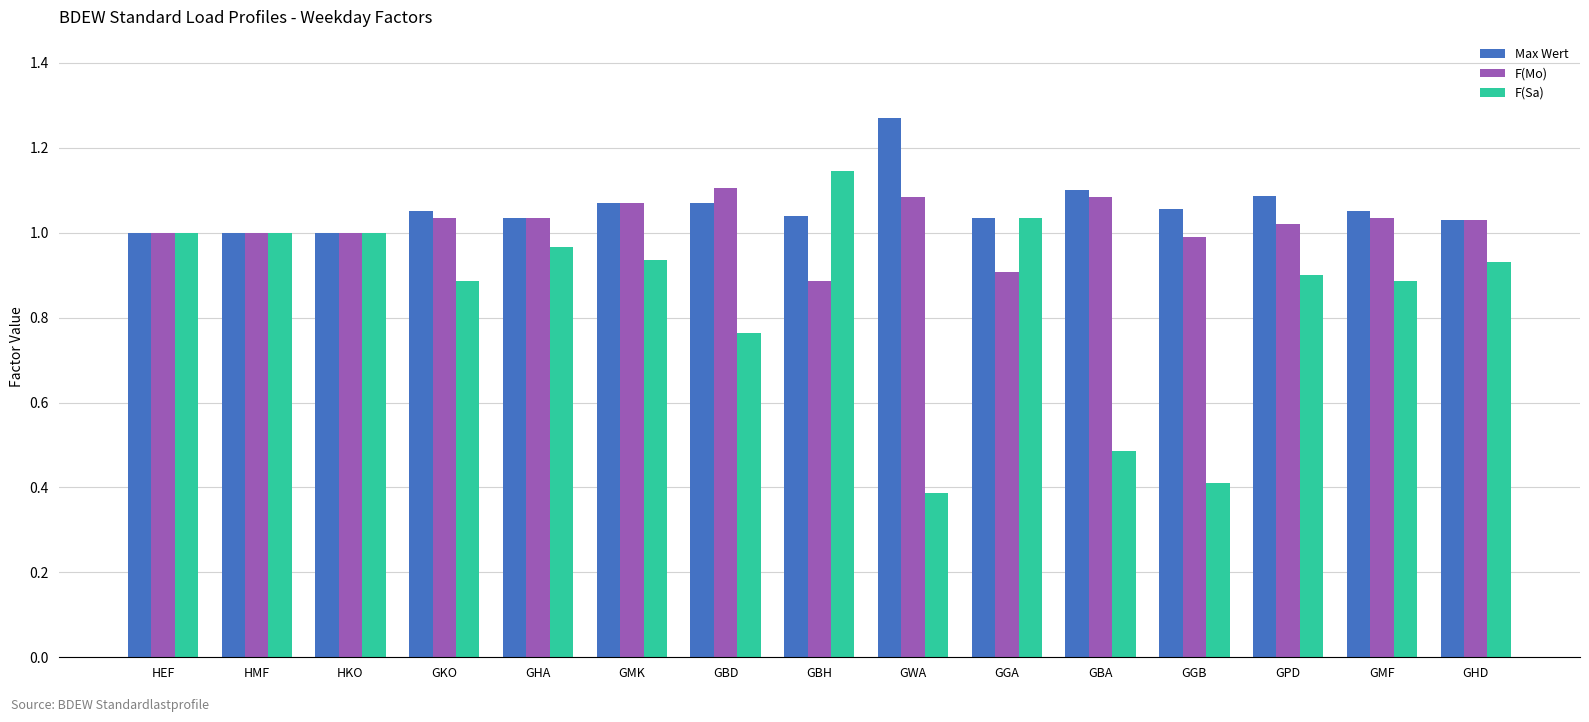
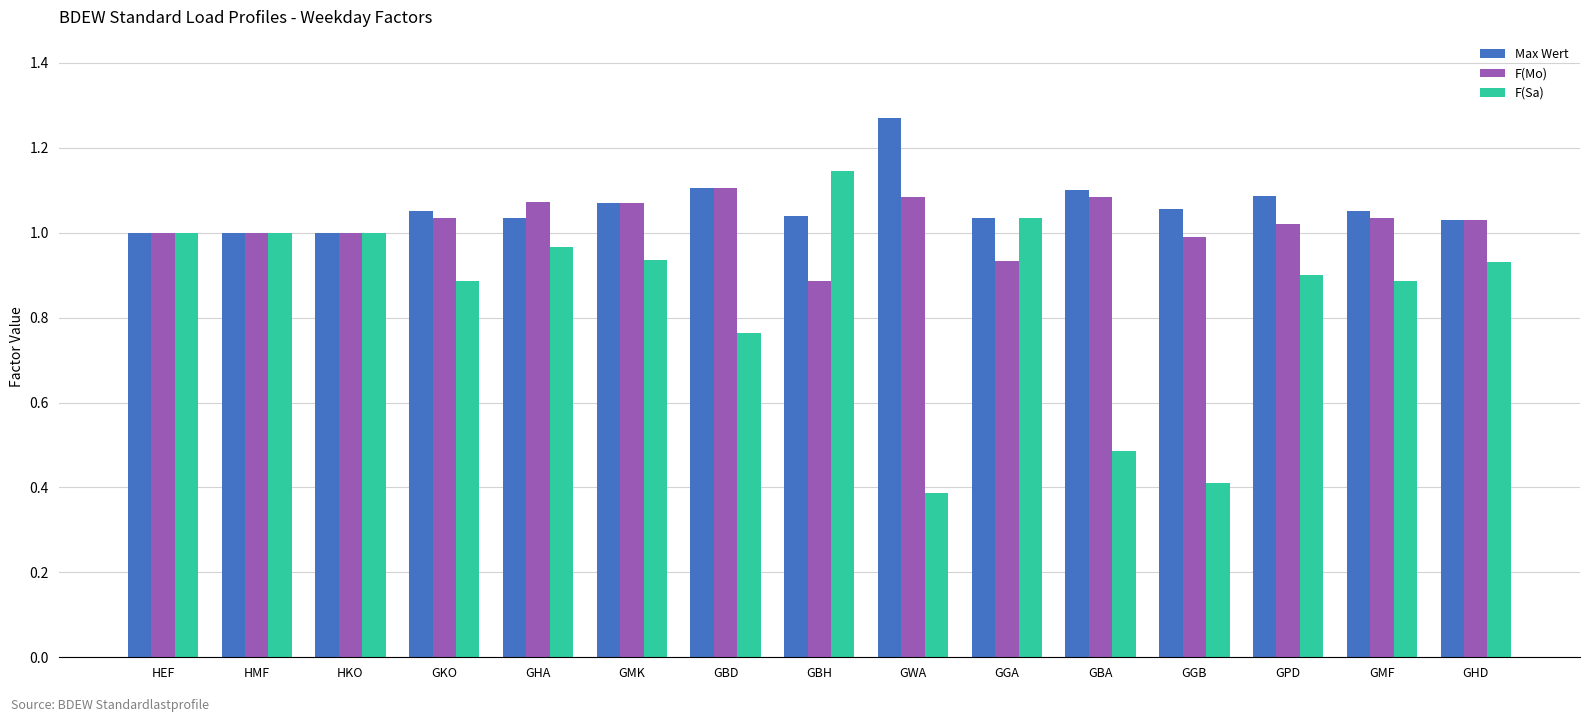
  {
    "Max Wert": {
      "HEF": 1.00,
      "HMF": 1.00,
      "HKO": 1.00,
      "GKO": 1.05,
      "GHA": 1.04,
      "GMK": 1.07,
-     "GBD": 1.07,
+     "GBD": 1.11,
      "GBH": 1.04,
      "GWA": 1.27,
      "GGA": 1.04,
      "GBA": 1.10,
      "GGB": 1.06,
      "GPD": 1.09,
      "GMF": 1.05,
      "GHD": 1.03
    },
    "F(Mo)": {
      "HEF": 1.00,
      "HMF": 1.00,
      "HKO": 1.00,
      "GKO": 1.04,
-     "GHA": 1.04,
+     "GHA": 1.07,
      "GMK": 1.07,
      "GBD": 1.11,
      "GBH": 0.89,
      "GWA": 1.08,
-     "GGA": 0.91,
+     "GGA": 0.93,
      "GBA": 1.08,
      "GGB": 0.99,
      "GPD": 1.02,
      "GMF": 1.04,
      "GHD": 1.03
    },
    "F(Sa)": {
      "HEF": 1.00,
      "HMF": 1.00,
      "HKO": 1.00,
      "GKO": 0.89,
      "GHA": 0.97,
      "GMK": 0.94,
      "GBD": 0.76,
      "GBH": 1.14,
      "GWA": 0.39,
      "GGA": 1.04,
      "GBA": 0.49,
      "GGB": 0.41,
      "GPD": 0.90,
      "GMF": 0.89,
      "GHD": 0.93
    }
  }
